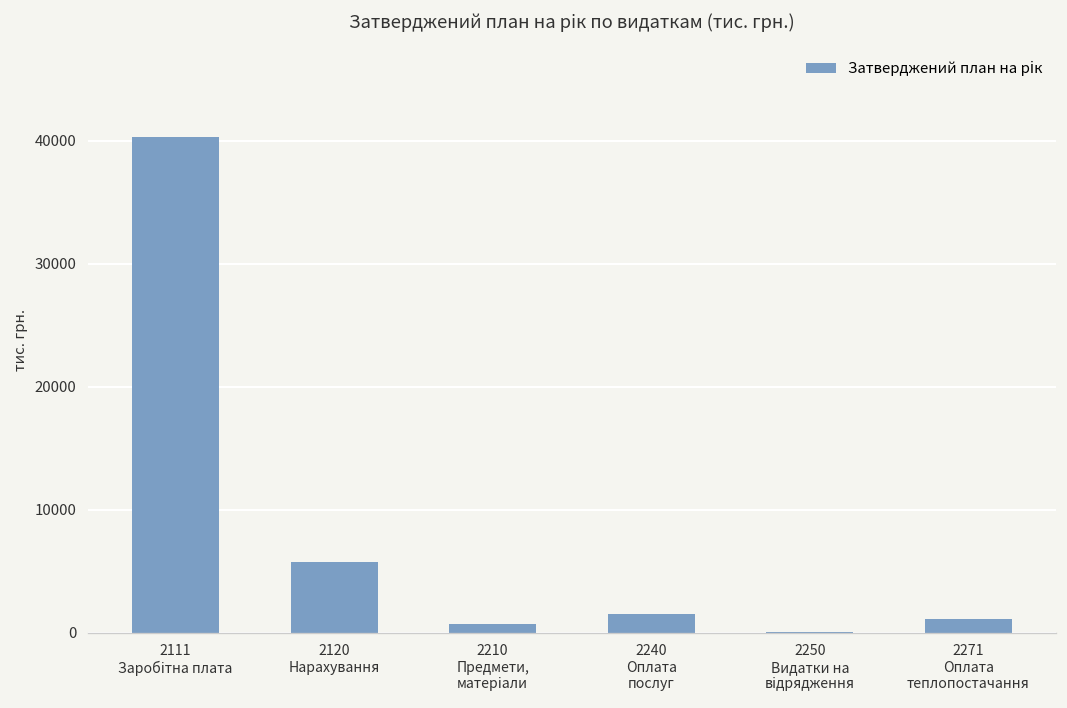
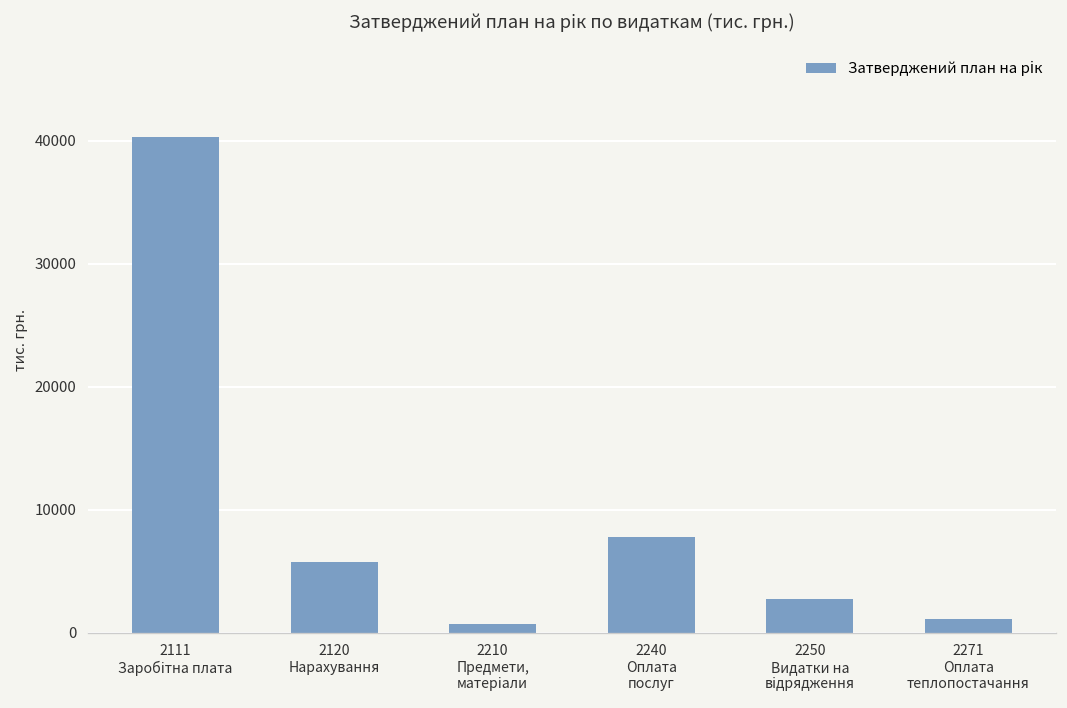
  {
    "2111 Заробітна плата": 40300,
    "2120 Нарахування": 5800,
    "2210 Предмети, матеріали": 700,
-   "2240 Оплата послуг": 1500,
-   "2250 Видатки на відрядження": 100,
+   "2240 Оплата послуг": 7800,
+   "2250 Видатки на відрядження": 2700,
    "2271 Оплата теплопостачання": 1100
  }
